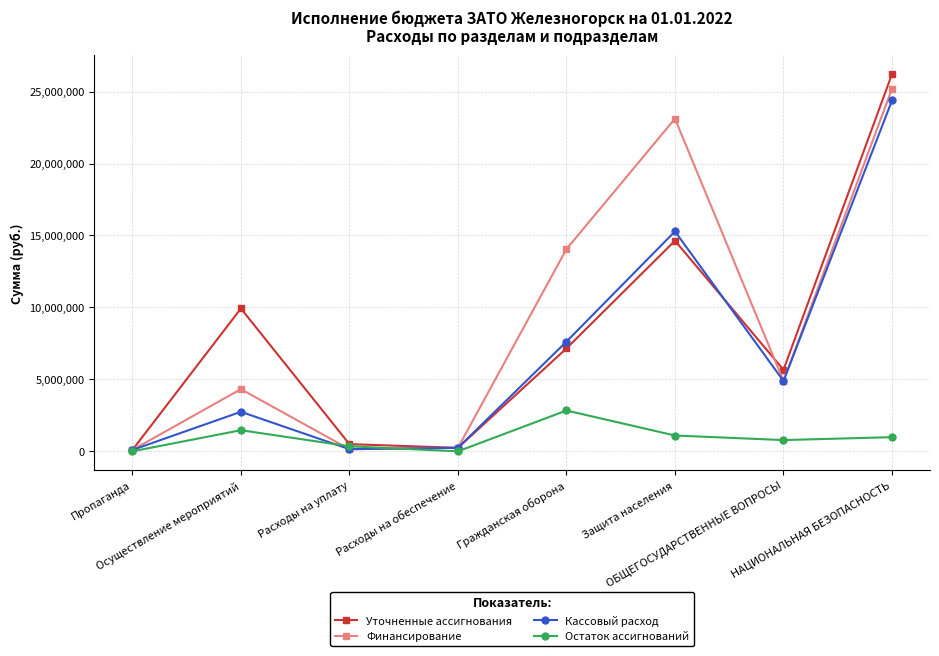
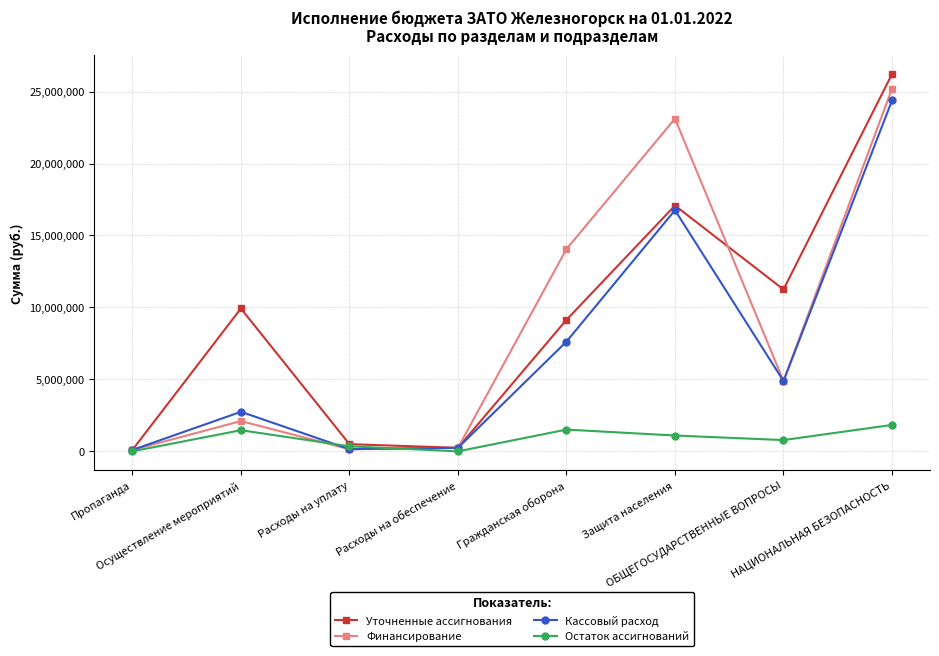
  {
    "Уточненные ассигнования": {
      "Осуществление мероприятий": "9,900,000",
-     "Гражданская оборона": "7,200,000",
-     "Защита населения": "14,600,000",
-     "ОБЩЕГОСУДАРСТВЕННЫЕ ВОПРОСЫ": "5,700,000",
+     "Гражданская оборона": "9,100,000",
+     "Защита населения": "17,100,000",
+     "ОБЩЕГОСУДАРСТВЕННЫЕ ВОПРОСЫ": "11,200,000",
      "НАЦИОНАЛЬНАЯ БЕЗОПАСНОСТЬ": "26,200,000"
    },
    "Финансирование": {
-     "Осуществление мероприятий": "4,300,000",
+     "Осуществление мероприятий": "2,100,000",
      "Гражданская оборона": "14,100,000",
      "Защита населения": "23,100,000",
      "НАЦИОНАЛЬНАЯ БЕЗОПАСНОСТЬ": "25,200,000"
    },
    "Кассовый расход": {
      "Осуществление мероприятий": "2,700,000",
      "Гражданская оборона": "7,600,000",
-     "Защита населения": "15,300,000",
+     "Защита населения": "16,800,000",
      "НАЦИОНАЛЬНАЯ БЕЗОПАСНОСТЬ": "24,400,000"
    },
    "Остаток ассигнований": {
      "Осуществление мероприятий": "1,500,000",
      "Расходы на обеспечение": "0",
-     "Гражданская оборона": "2,800,000",
+     "Гражданская оборона": "1,500,000",
      "Защита населения": "1,100,000",
      "ОБЩЕГОСУДАРСТВЕННЫЕ ВОПРОСЫ": "800,000",
-     "НАЦИОНАЛЬНАЯ БЕЗОПАСНОСТЬ": "1,000,000"
+     "НАЦИОНАЛЬНАЯ БЕЗОПАСНОСТЬ": "1,800,000"
    }
  }
